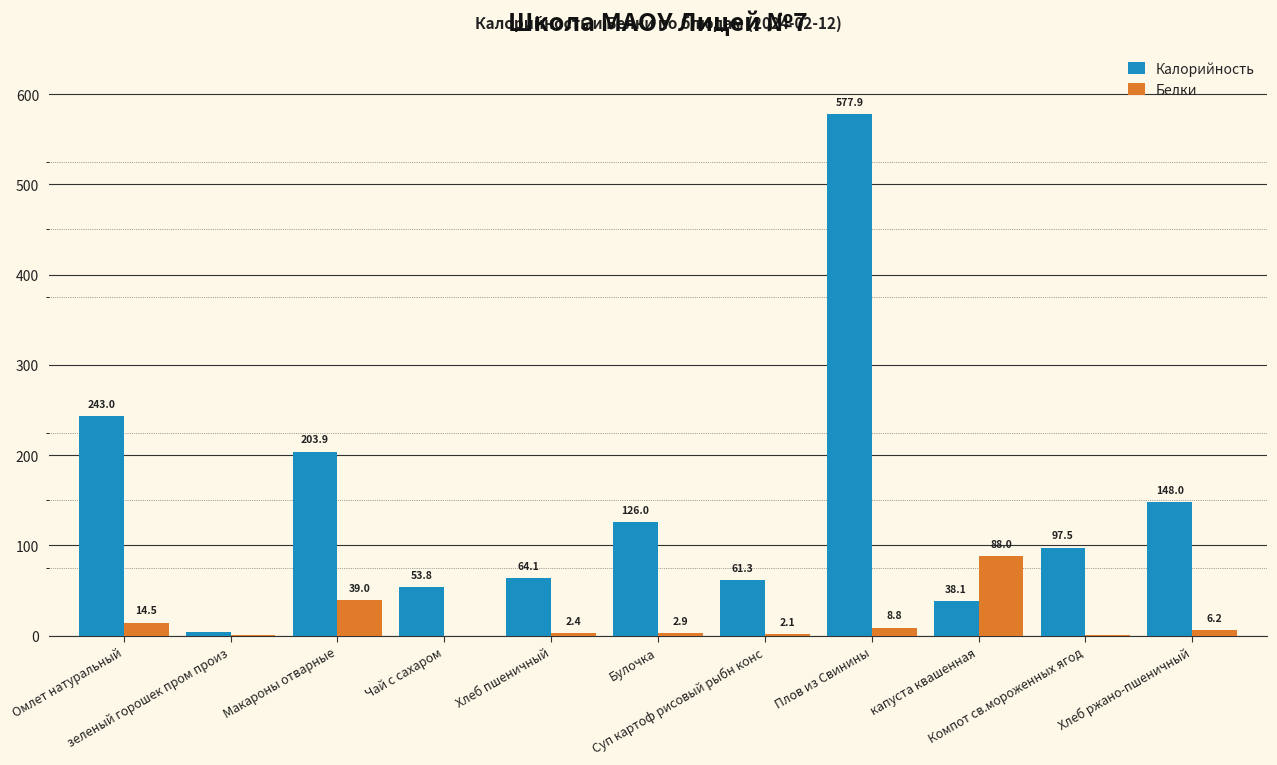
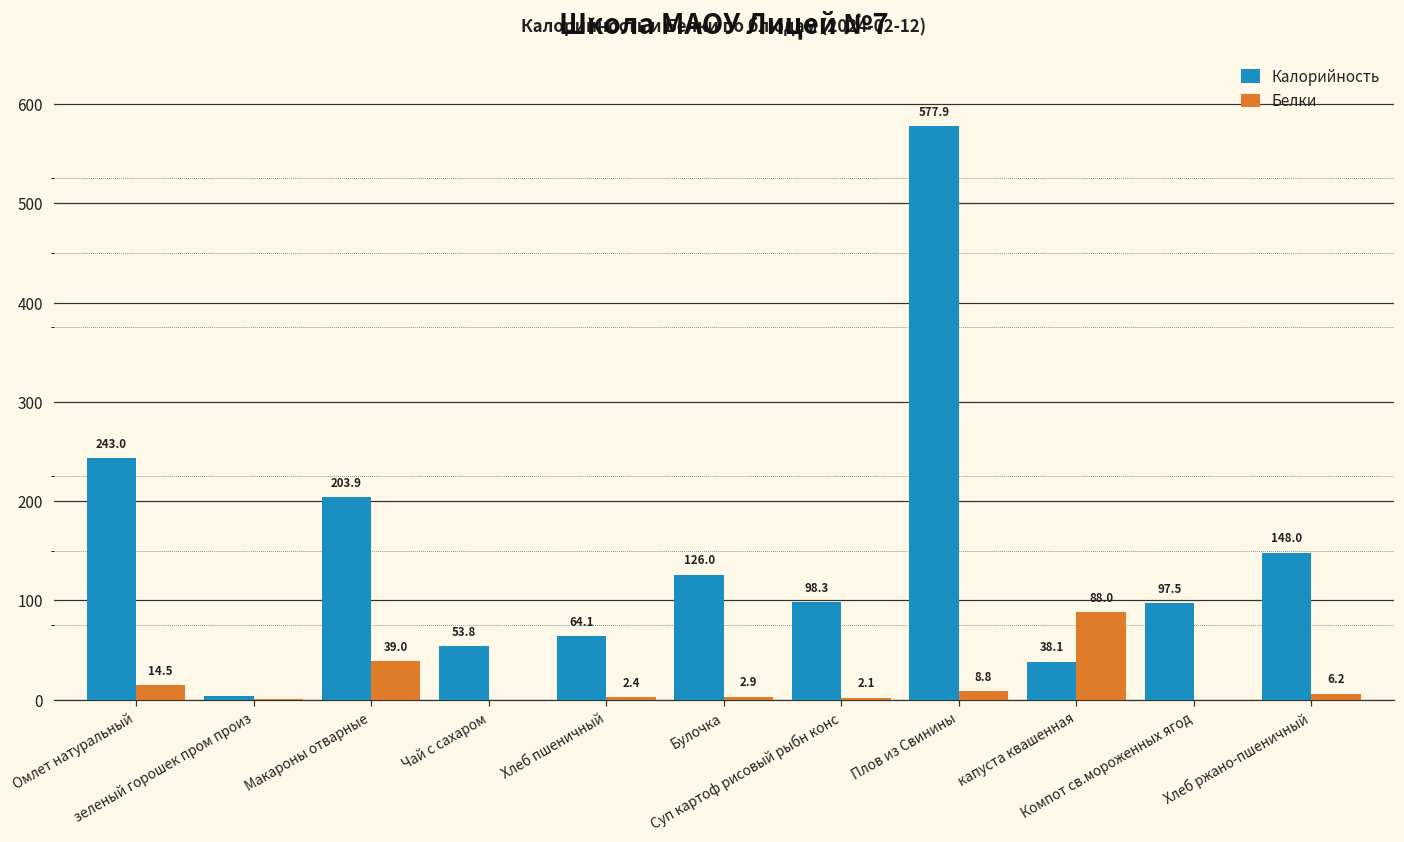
  {
    "Калорийность": {
      "Омлет натуральный": 243.0,
      "Макароны отварные": 203.9,
      "Чай с сахаром": 53.8,
      "Хлеб пшеничный": 64.1,
      "Булочка": 126.0,
-     "Суп картоф рисовый рыбн конс": 61.3,
+     "Суп картоф рисовый рыбн конс": 98.3,
      "Плов из Свинины": 577.9,
      "капуста квашенная": 38.1,
      "Компот св.мороженных ягод": 97.5,
      "Хлеб ржано-пшеничный": 148.0
    },
    "Белки": {
      "Омлет натуральный": 14.5,
      "Макароны отварные": 39.0,
      "Хлеб пшеничный": 2.4,
      "Булочка": 2.9,
      "Суп картоф рисовый рыбн конс": 2.1,
      "Плов из Свинины": 8.8,
      "капуста квашенная": 88.0,
      "Хлеб ржано-пшеничный": 6.2
    }
  }
